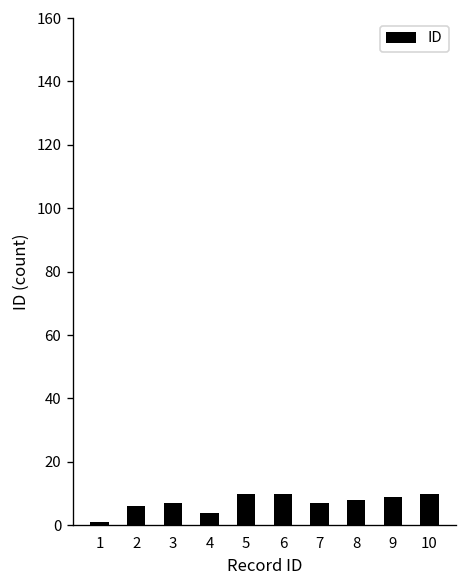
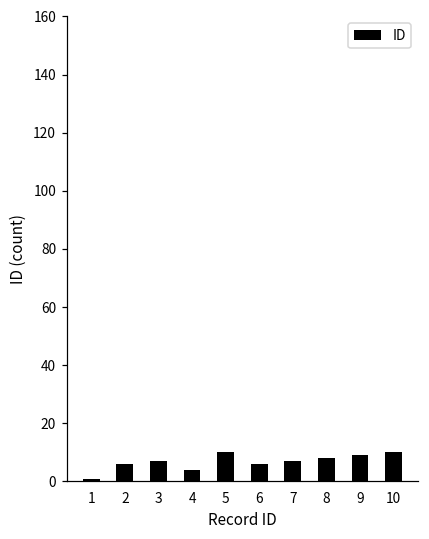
  {
    "1": 1,
    "2": 6,
    "3": 7,
    "4": 4,
    "5": 10,
-   "6": 10,
+   "6": 6,
    "7": 7,
    "8": 8,
    "9": 9,
    "10": 10
  }
